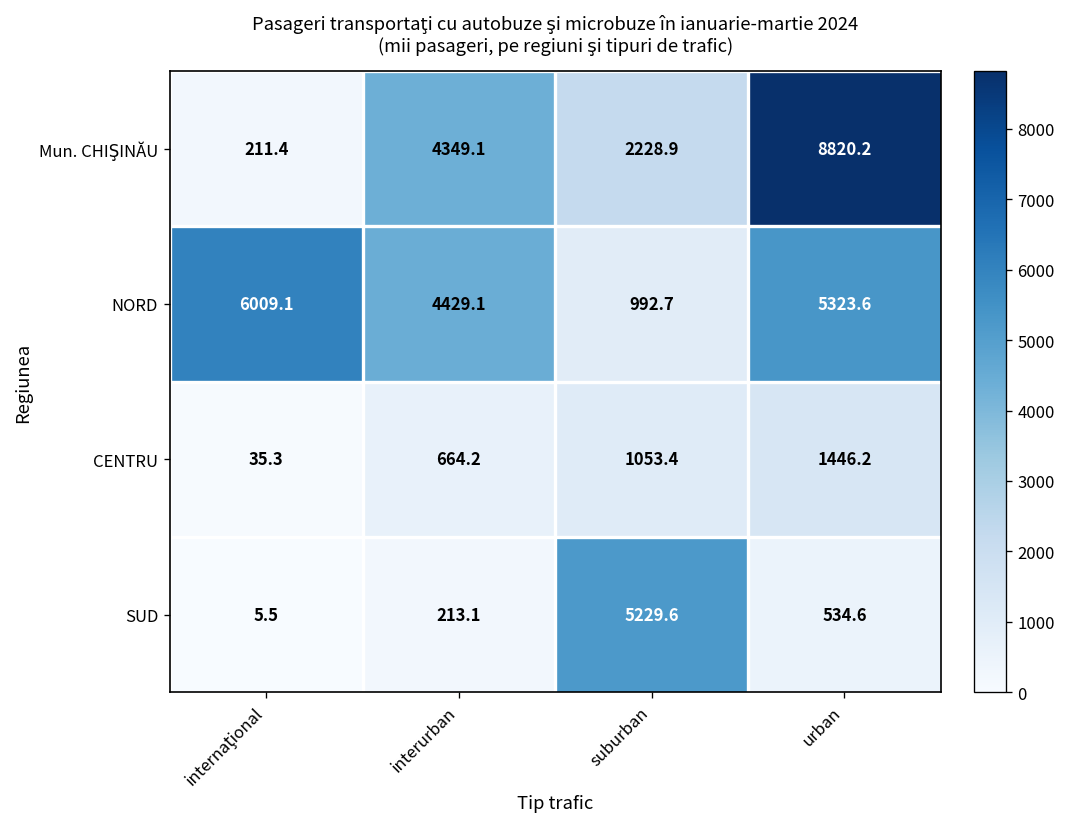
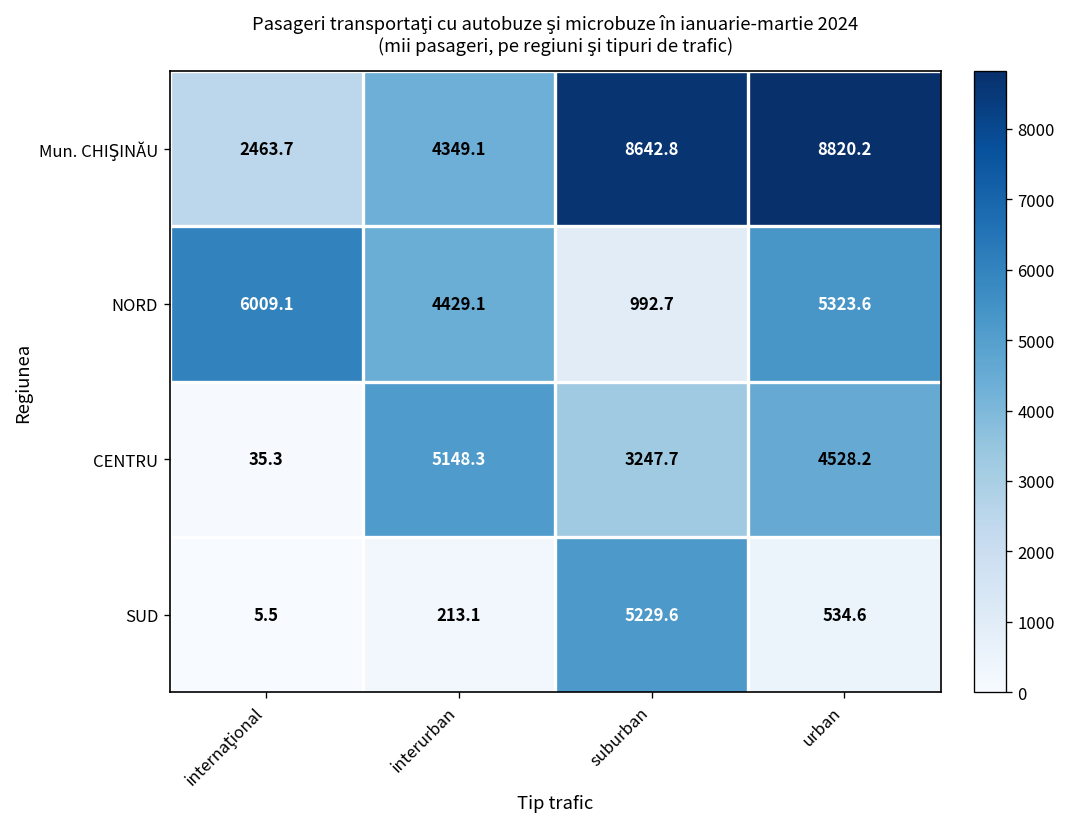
  {
    "Mun. CHIŞINĂU": {
-     "internaţional": 211.4,
+     "internaţional": 2463.7,
      "interurban": 4349.1,
-     "suburban": 2228.9,
+     "suburban": 8642.8,
      "urban": 8820.2
    },
    "NORD": {
      "internaţional": 6009.1,
      "interurban": 4429.1,
      "suburban": 992.7,
      "urban": 5323.6
    },
    "CENTRU": {
      "internaţional": 35.3,
-     "interurban": 664.2,
-     "suburban": 1053.4,
-     "urban": 1446.2
+     "interurban": 5148.3,
+     "suburban": 3247.7,
+     "urban": 4528.2
    },
    "SUD": {
      "internaţional": 5.5,
      "interurban": 213.1,
      "suburban": 5229.6,
      "urban": 534.6
    }
  }
